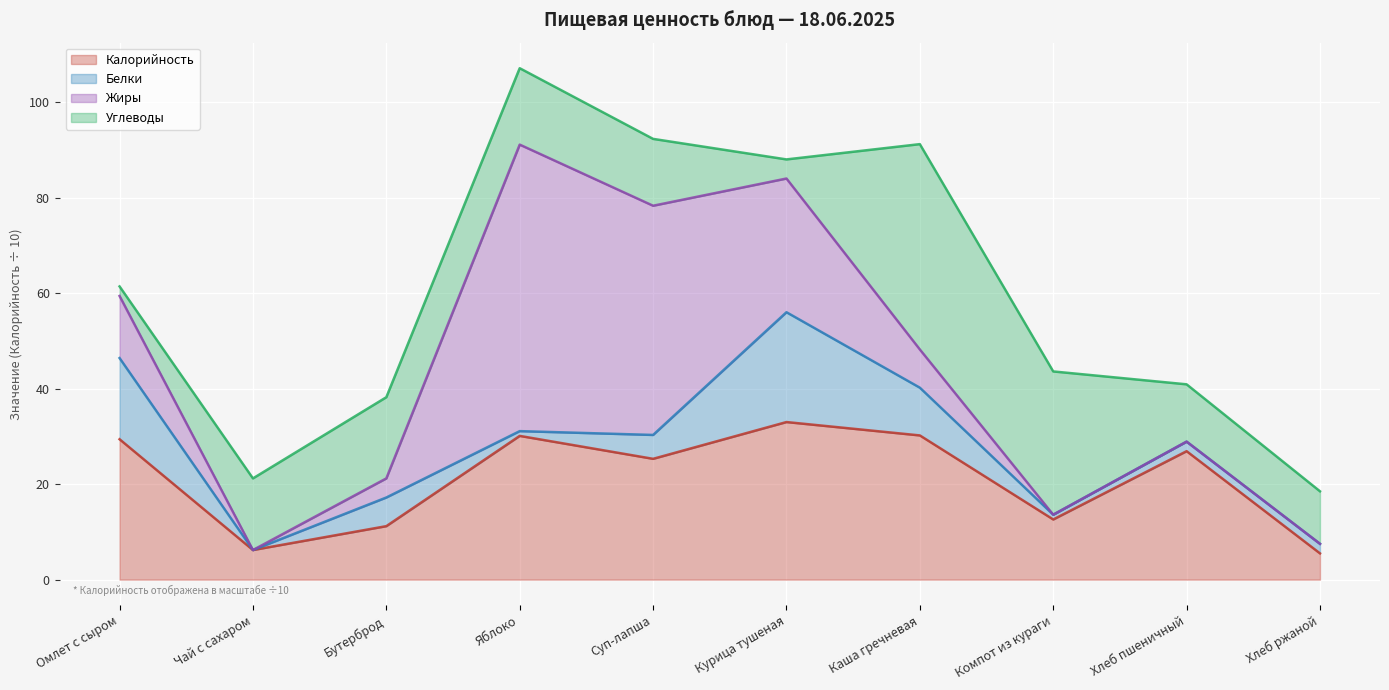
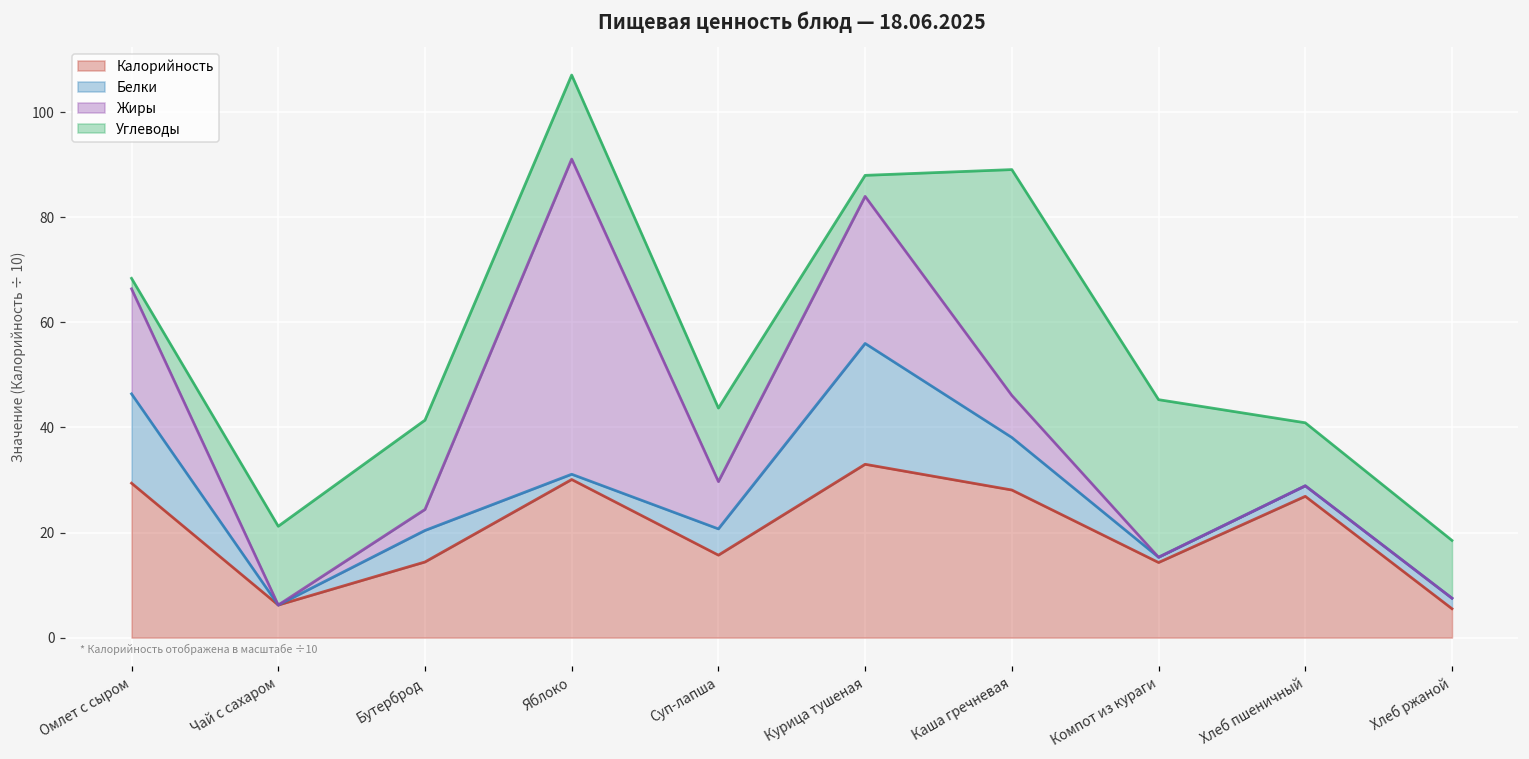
  {
    "Калорийность": {
      "Омлет с сыром": 29,
-     "Бутерброд": 11,
+     "Бутерброд": 14,
      "Яблоко": 30,
-     "Суп-лапша": 25,
+     "Суп-лапша": 16,
      "Курица тушеная": 33,
-     "Каша гречневая": 30,
-     "Компот из кураги": 13,
+     "Каша гречневая": 28,
+     "Компот из кураги": 14,
      "Хлеб пшеничный": 27,
      "Хлеб ржаной": 6
    },
    "Жиры": {
-     "Омлет с сыром": 13,
+     "Омлет с сыром": 20,
      "Бутерброд": 4,
      "Яблоко": 60,
-     "Суп-лапша": 48,
+     "Суп-лапша": 9,
      "Курица тушеная": 28,
      "Каша гречневая": 8
    }
  }
